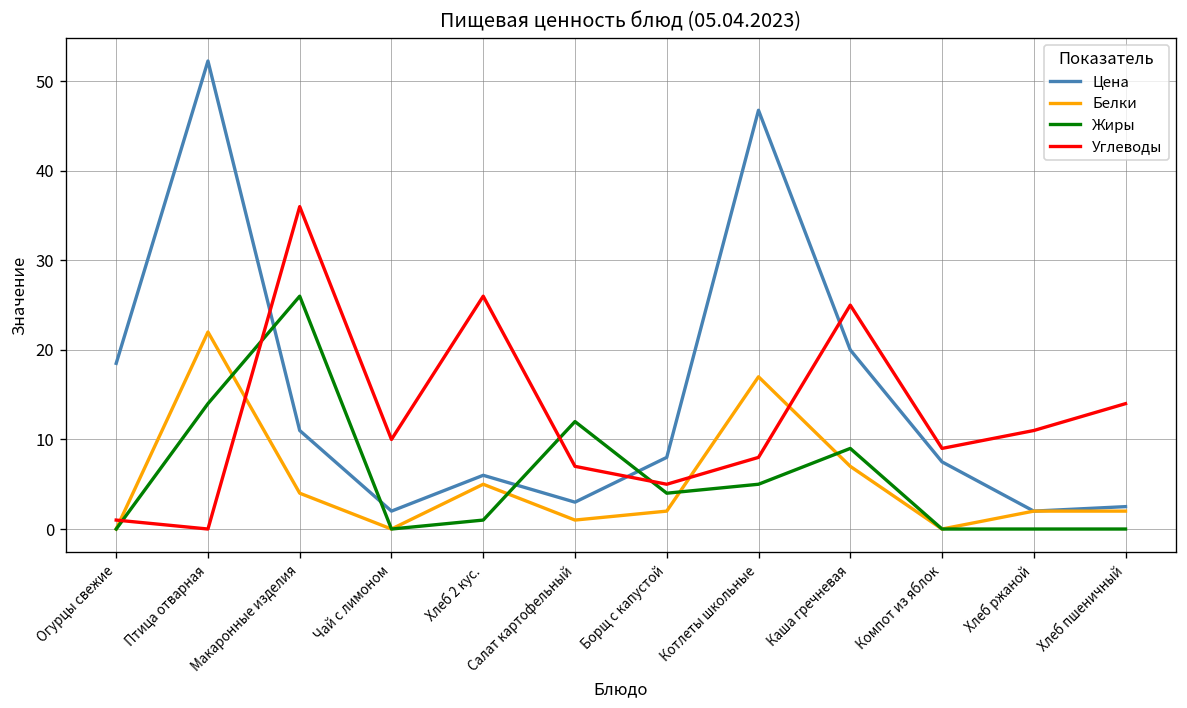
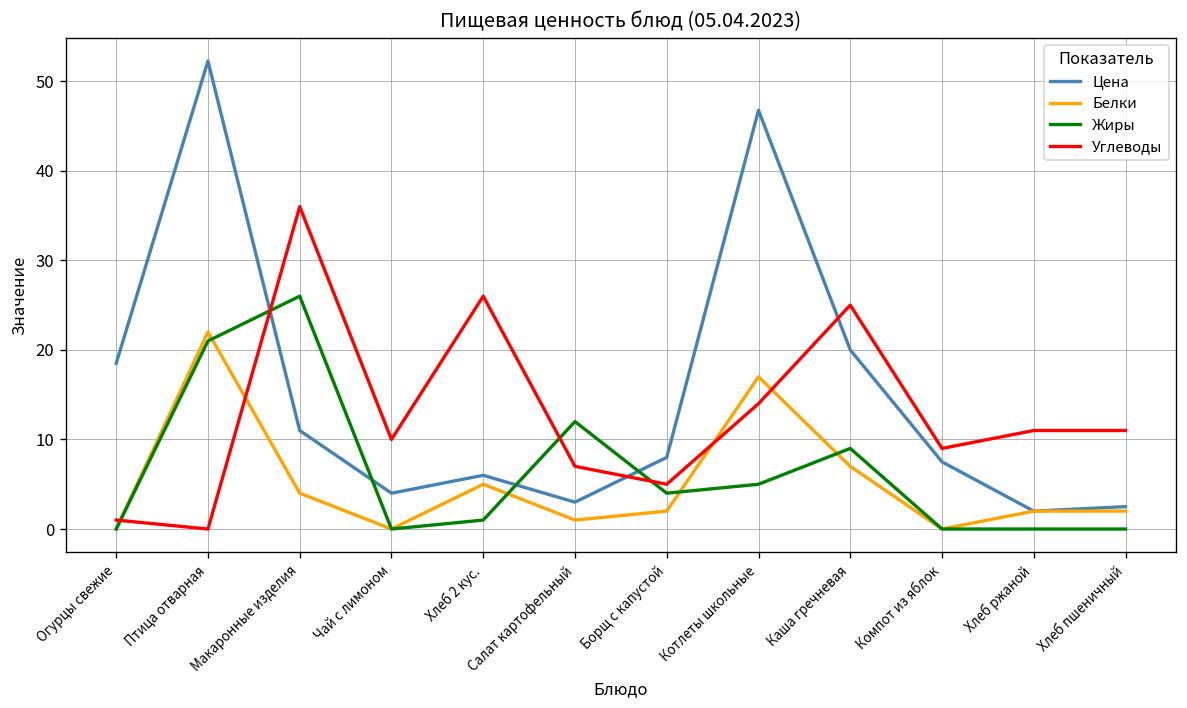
  {
    "Цена": {
      "Огурцы свежие": 19,
      "Птица отварная": 52,
      "Макаронные изделия": 11,
-     "Чай с лимоном": 2,
+     "Чай с лимоном": 4,
      "Хлеб 2 кус.": 6,
      "Салат картофельный": 3,
      "Борщ с капустой": 8,
      "Котлеты школьные": 47,
      "Каша гречневая": 20,
      "Компот из яблок": 8,
      "Хлеб пшеничный": 3
    },
    "Белки": {
      "Птица отварная": 22,
      "Макаронные изделия": 4,
      "Хлеб 2 кус.": 5,
      "Салат картофельный": 1,
      "Борщ с капустой": 2,
      "Котлеты школьные": 17,
      "Каша гречневая": 7,
      "Хлеб пшеничный": 2
    },
    "Жиры": {
-     "Птица отварная": 14,
+     "Птица отварная": 21,
      "Макаронные изделия": 26,
      "Хлеб 2 кус.": 1,
      "Салат картофельный": 12,
      "Борщ с капустой": 4,
      "Котлеты школьные": 5,
      "Каша гречневая": 9,
      "Хлеб ржаной": 0,
      "Хлеб пшеничный": 0
    },
    "Углеводы": {
      "Огурцы свежие": 1,
      "Птица отварная": 0,
      "Макаронные изделия": 36,
      "Чай с лимоном": 10,
      "Хлеб 2 кус.": 26,
      "Салат картофельный": 7,
      "Борщ с капустой": 5,
-     "Котлеты школьные": 8,
+     "Котлеты школьные": 14,
      "Каша гречневая": 25,
      "Компот из яблок": 9,
      "Хлеб ржаной": 11,
-     "Хлеб пшеничный": 14
+     "Хлеб пшеничный": 11
    }
  }
